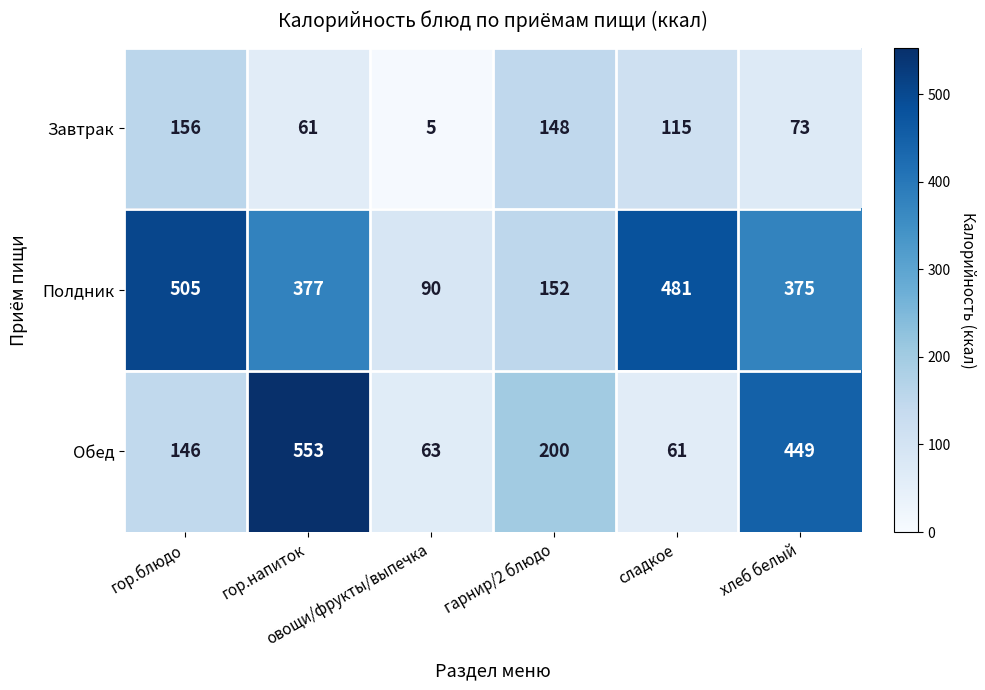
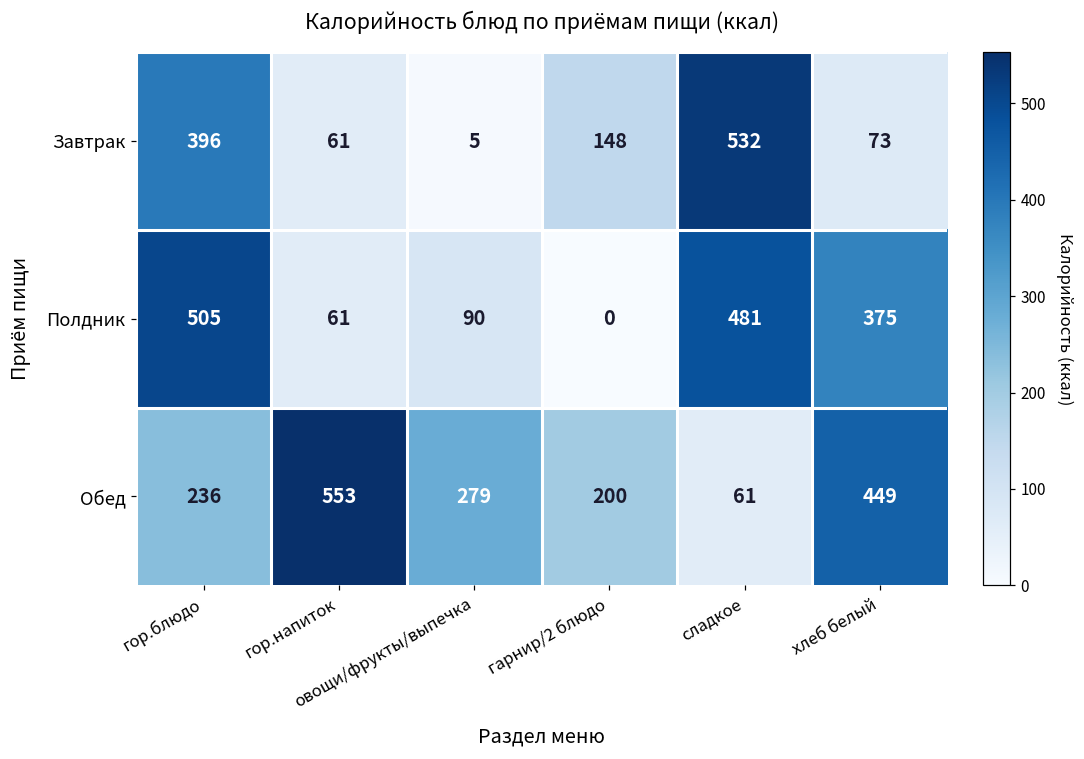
  {
    "Завтрак": {
-     "гор.блюдо": 156,
+     "гор.блюдо": 396,
      "гор.напиток": 61,
      "овощи/фрукты/выпечка": 5,
      "гарнир/2 блюдо": 148,
-     "сладкое": 115,
+     "сладкое": 532,
      "хлеб белый": 73
    },
    "Полдник": {
      "гор.блюдо": 505,
-     "гор.напиток": 377,
+     "гор.напиток": 61,
      "овощи/фрукты/выпечка": 90,
-     "гарнир/2 блюдо": 152,
+     "гарнир/2 блюдо": 0,
      "сладкое": 481,
      "хлеб белый": 375
    },
    "Обед": {
-     "гор.блюдо": 146,
+     "гор.блюдо": 236,
      "гор.напиток": 553,
-     "овощи/фрукты/выпечка": 63,
+     "овощи/фрукты/выпечка": 279,
      "гарнир/2 блюдо": 200,
      "сладкое": 61,
      "хлеб белый": 449
    }
  }
